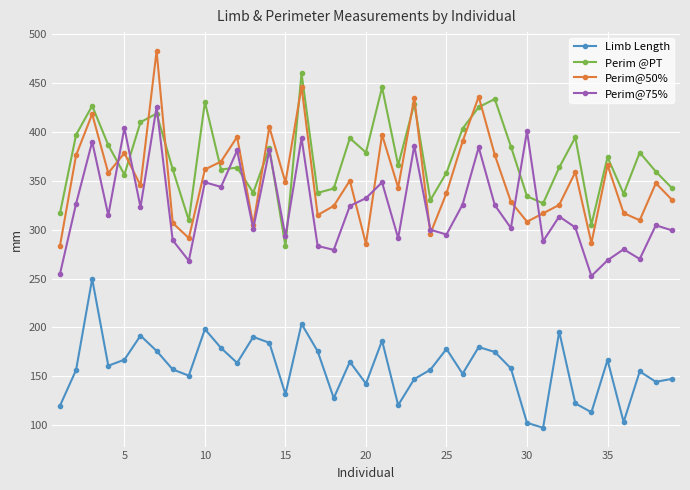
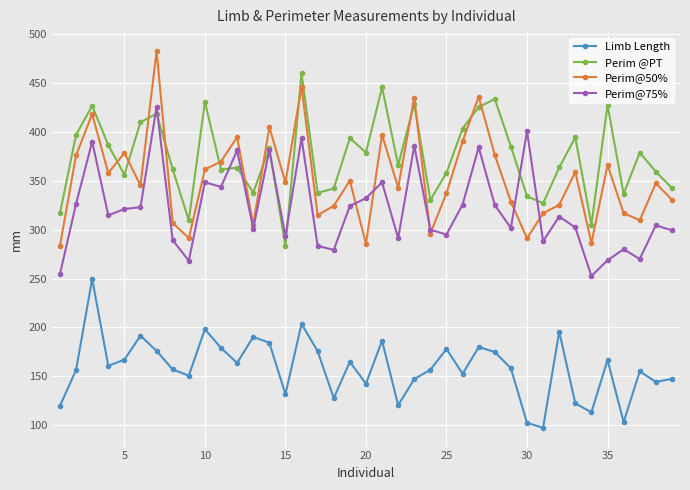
  {
    "Limb Length": {
      "5": 170,
      "10": 200,
      "15": 130,
      "20": 140,
      "25": 180,
      "30": 100,
      "35": 170
    },
    "Perim @PT": {
      "5": 360,
      "10": 430,
      "15": 280,
      "20": 380,
      "25": 360,
      "30": 330,
-     "35": 370
+     "35": 430
    },
    "Perim@50%": {
      "5": 380,
      "10": 360,
      "15": 350,
      "20": 290,
      "25": 340,
-     "30": 310,
+     "30": 290,
      "35": 370
    },
    "Perim@75%": {
-     "5": 400,
+     "5": 320,
      "10": 350,
      "15": 290,
      "20": 330,
      "25": 300,
      "30": 400,
      "35": 270
    }
  }
